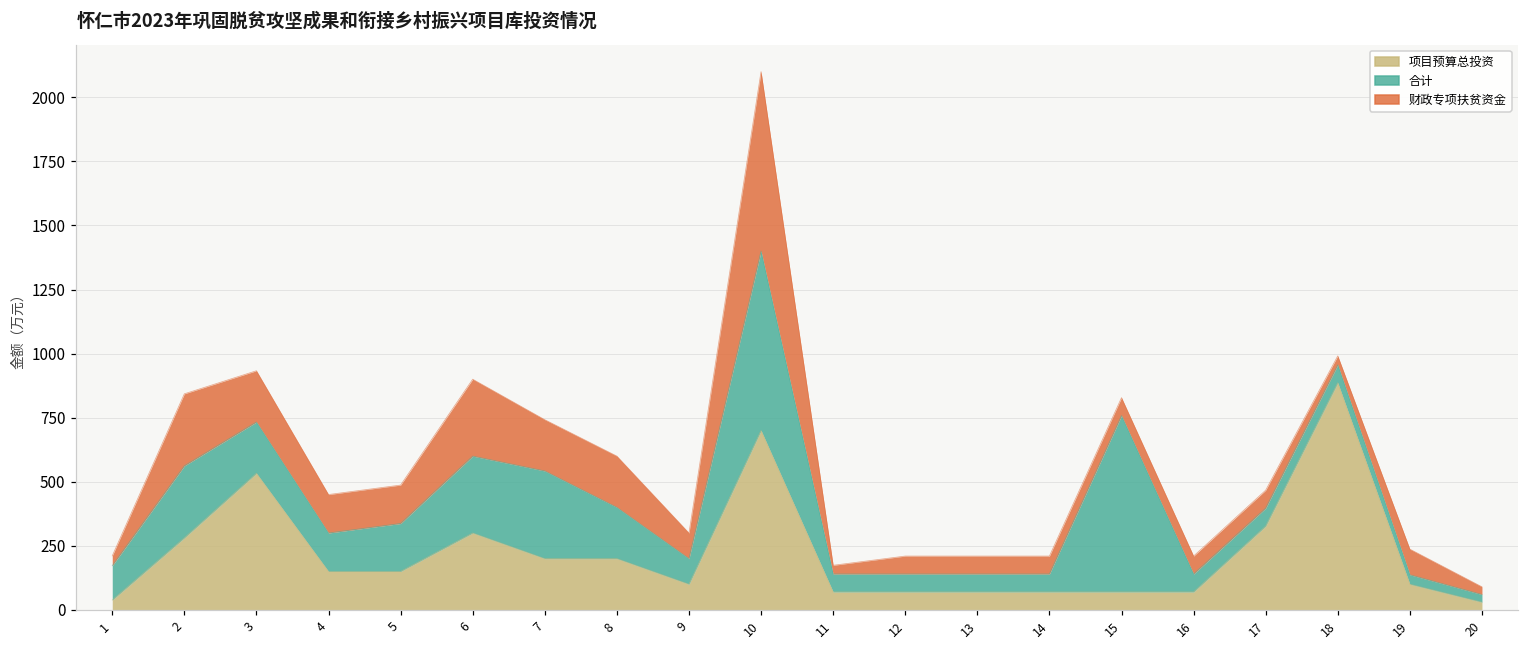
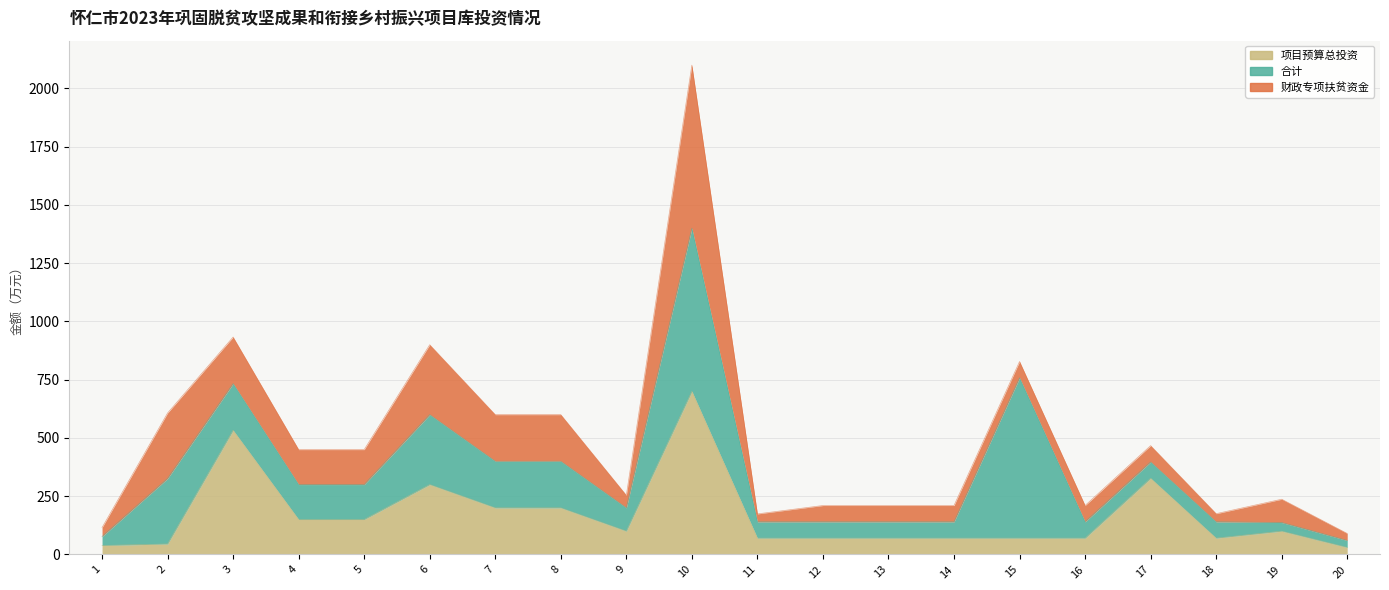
  {
    "项目预算总投资": {
      "1": 40,
-     "2": 280,
+     "2": 50,
      "3": 530,
      "4": 150,
      "5": 150,
      "6": 300,
      "7": 200,
      "8": 200,
      "9": 100,
      "10": 700,
      "11": 70,
      "12": 70,
      "13": 70,
      "14": 70,
      "15": 70,
      "16": 70,
      "17": 330,
-     "18": 890,
+     "18": 70,
      "19": 100,
      "20": 30
    },
    "合计": {
-     "1": 130,
+     "1": 40,
      "2": 280,
      "3": 200,
      "4": 150,
-     "5": 190,
+     "5": 150,
      "6": 300,
-     "7": 340,
+     "7": 200,
      "8": 200,
      "9": 100,
      "10": 700,
      "11": 70,
      "12": 70,
      "13": 70,
      "14": 70,
      "15": 690,
      "16": 70,
      "17": 70,
      "18": 70,
      "19": 40,
      "20": 30
    },
    "财政专项扶贫资金": {
      "1": 40,
      "2": 280,
      "3": 200,
      "4": 150,
      "5": 150,
      "6": 300,
      "7": 200,
      "8": 200,
-     "9": 100,
+     "9": 50,
      "10": 700,
      "11": 30,
      "12": 70,
      "13": 70,
      "14": 70,
      "15": 70,
      "16": 70,
      "17": 70,
      "18": 40,
      "19": 100,
      "20": 30
    }
  }
